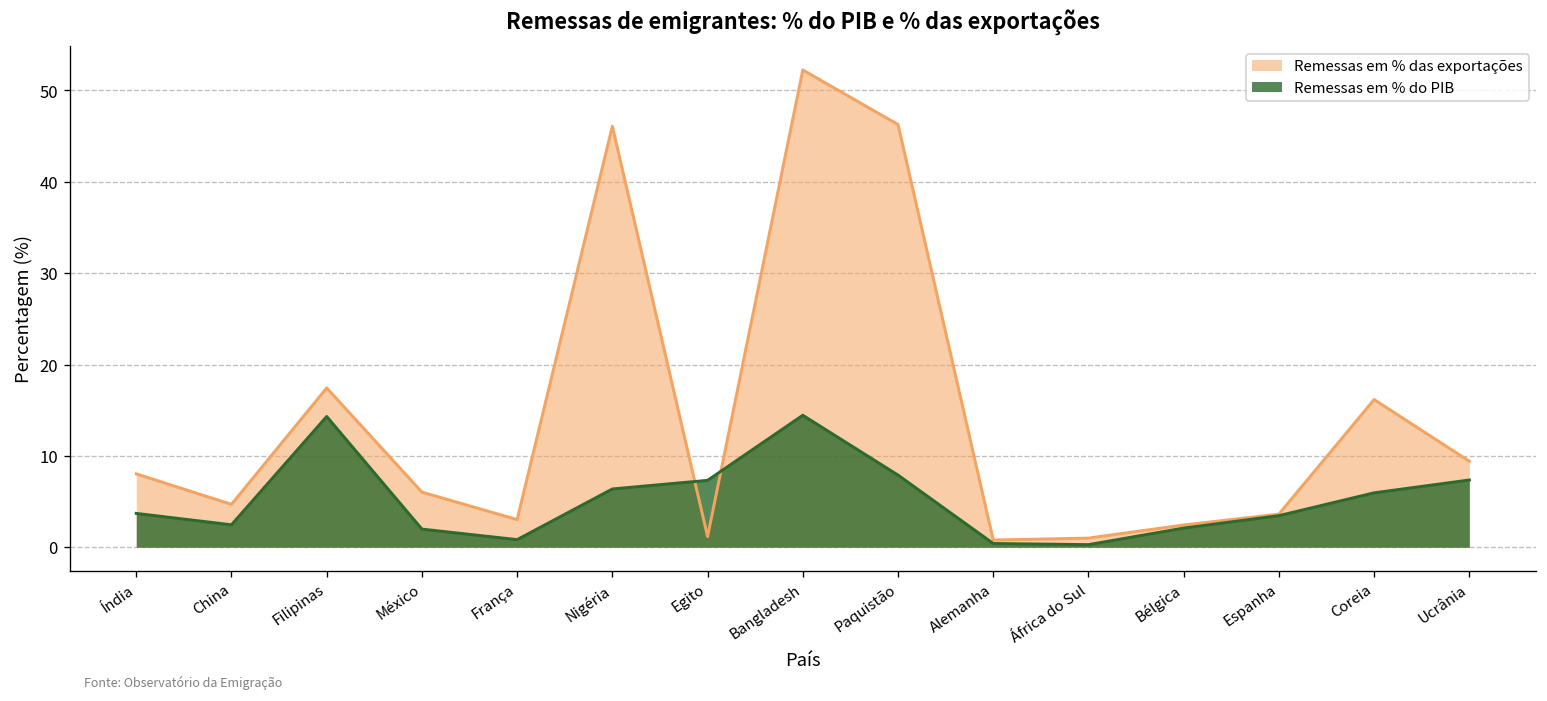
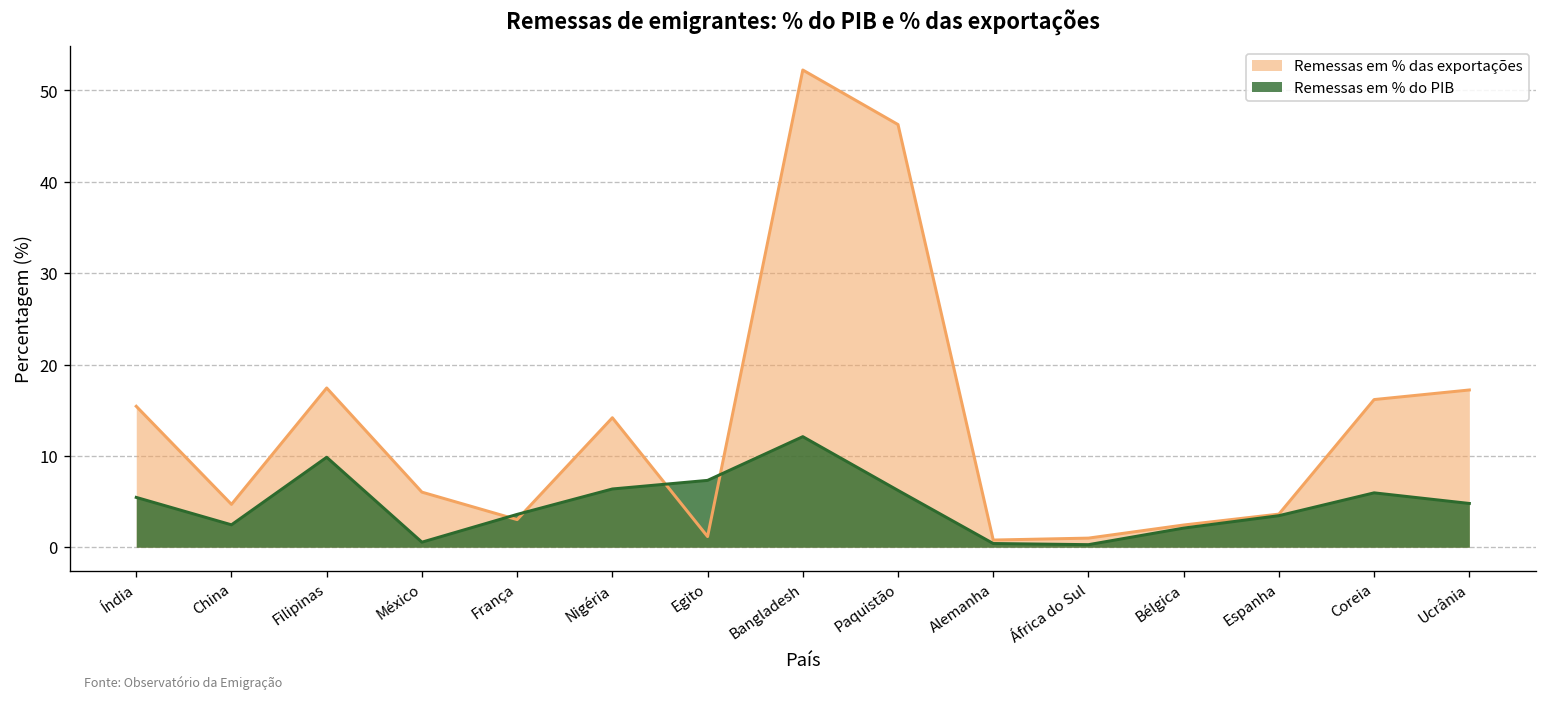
  {
    "Remessas em % das exportações": {
-     "Índia": 8,
+     "Índia": 15,
      "China": 5,
      "Filipinas": 17,
      "México": 6,
      "França": 3,
-     "Nigéria": 46,
+     "Nigéria": 14,
      "Egito": 1,
      "Bangladesh": 52,
      "Paquistão": 46,
      "Alemanha": 1,
      "África do Sul": 1,
      "Bélgica": 2,
      "Coreia": 16,
-     "Ucrânia": 9
+     "Ucrânia": 17
    },
    "Remessas em % do PIB": {
-     "Índia": 4,
+     "Índia": 5,
      "China": 2,
-     "Filipinas": 14,
-     "México": 2,
-     "França": 1,
+     "Filipinas": 10,
+     "México": 1,
+     "França": 4,
      "Nigéria": 6,
      "Egito": 7,
-     "Bangladesh": 14,
-     "Paquistão": 8,
+     "Bangladesh": 12,
+     "Paquistão": 6,
      "Alemanha": 0,
      "África do Sul": 0,
      "Bélgica": 2,
      "Coreia": 6,
-     "Ucrânia": 7
+     "Ucrânia": 5
    }
  }
